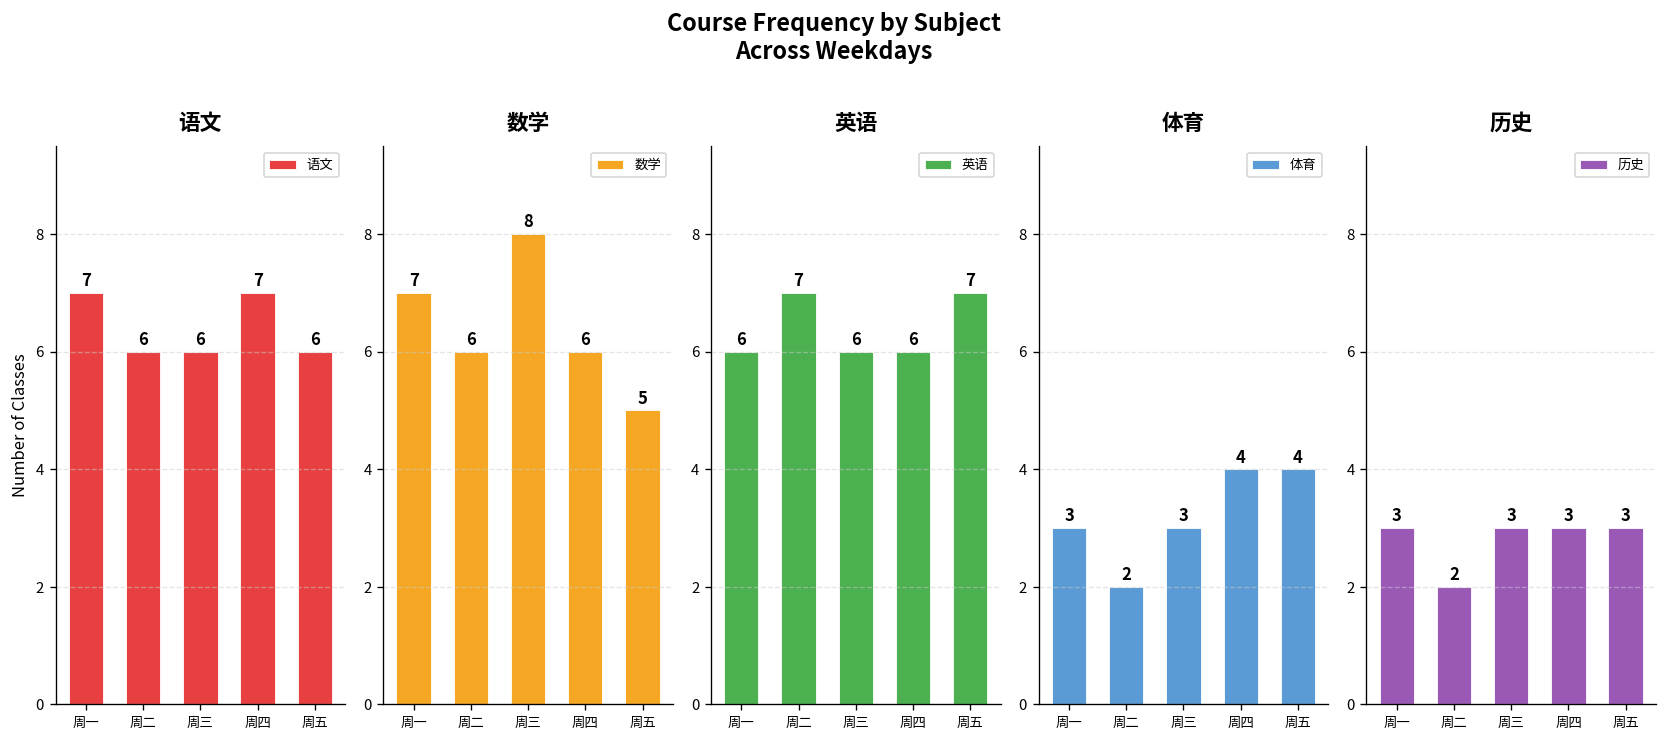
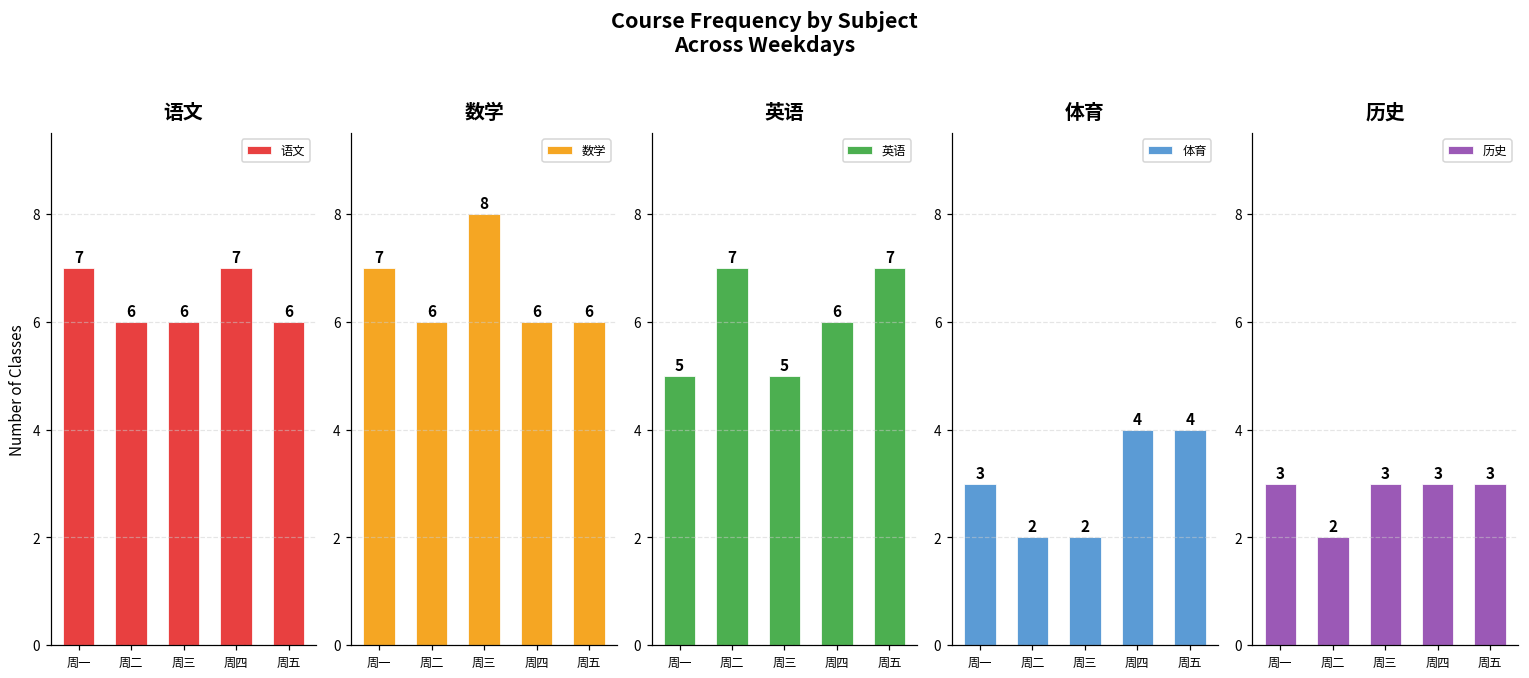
  {
    "语文": {
      "周一": 7,
      "周二": 6,
      "周三": 6,
      "周四": 7,
      "周五": 6
    },
    "数学": {
      "周一": 7,
      "周二": 6,
      "周三": 8,
      "周四": 6,
-     "周五": 5
+     "周五": 6
    },
    "英语": {
-     "周一": 6,
+     "周一": 5,
      "周二": 7,
-     "周三": 6,
+     "周三": 5,
      "周四": 6,
      "周五": 7
    },
    "体育": {
      "周一": 3,
      "周二": 2,
-     "周三": 3,
+     "周三": 2,
      "周四": 4,
      "周五": 4
    },
    "历史": {
      "周一": 3,
      "周二": 2,
      "周三": 3,
      "周四": 3,
      "周五": 3
    }
  }
